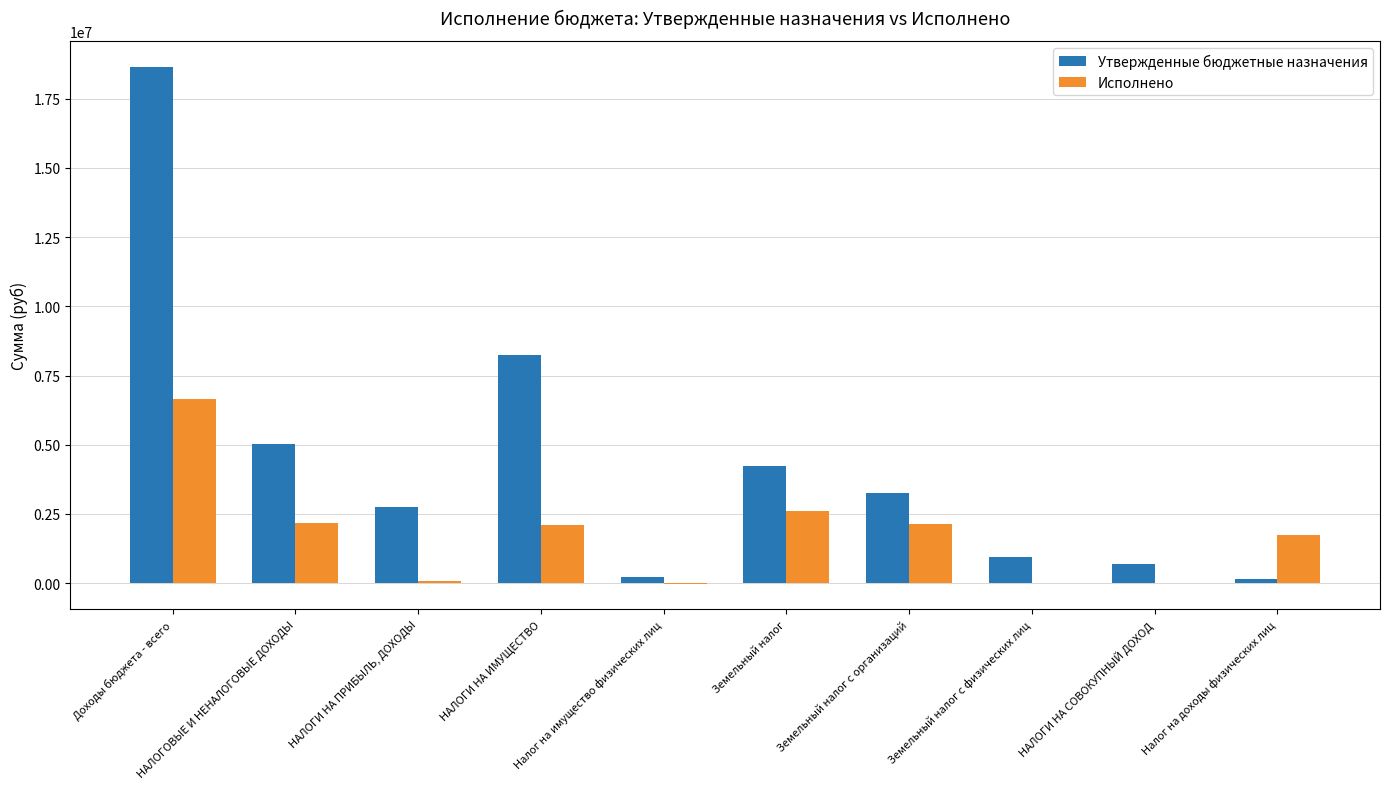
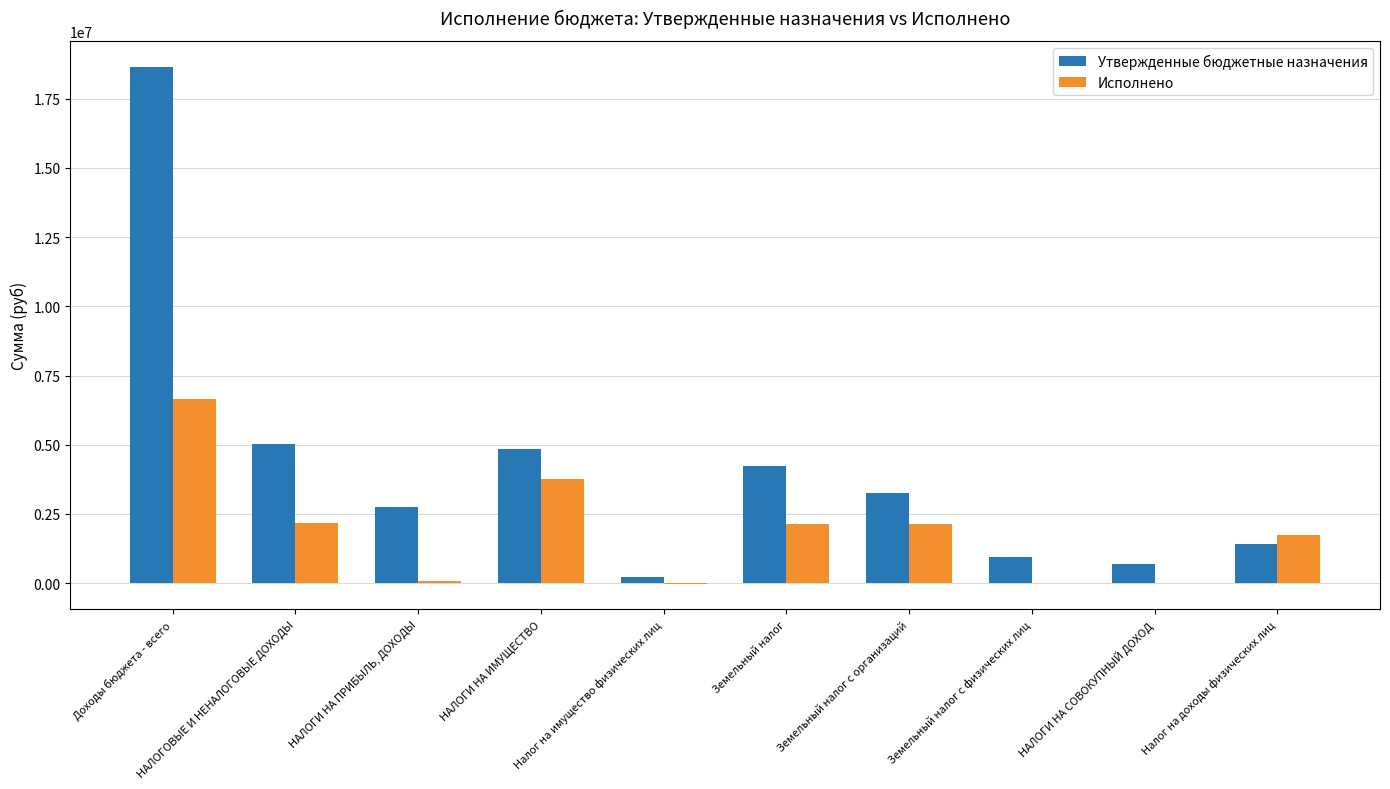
  {
    "Утвержденные бюджетные назначения": {
      "Доходы бюджета - всего": 18700000,
      "НАЛОГОВЫЕ И НЕНАЛОГОВЫЕ ДОХОДЫ": 5000000,
      "НАЛОГИ НА ПРИБЫЛЬ, ДОХОДЫ": 2700000,
-     "НАЛОГИ НА ИМУЩЕСТВО": 8200000,
+     "НАЛОГИ НА ИМУЩЕСТВО": 4800000,
      "Налог на имущество физических лиц": 200000,
      "Земельный налог": 4200000,
      "Земельный налог с организаций": 3300000,
      "Земельный налог с физических лиц": 1000000,
      "НАЛОГИ НА СОВОКУПНЫЙ ДОХОД": 700000,
-     "Налог на доходы физических лиц": 200000
+     "Налог на доходы физических лиц": 1400000
    },
    "Исполнено": {
      "Доходы бюджета - всего": 6700000,
      "НАЛОГОВЫЕ И НЕНАЛОГОВЫЕ ДОХОДЫ": 2200000,
-     "НАЛОГИ НА ИМУЩЕСТВО": 2100000,
-     "Земельный налог": 2600000,
+     "НАЛОГИ НА ИМУЩЕСТВО": 3800000,
+     "Земельный налог": 2100000,
      "Земельный налог с организаций": 2100000,
      "Налог на доходы физических лиц": 1700000
    }
  }
